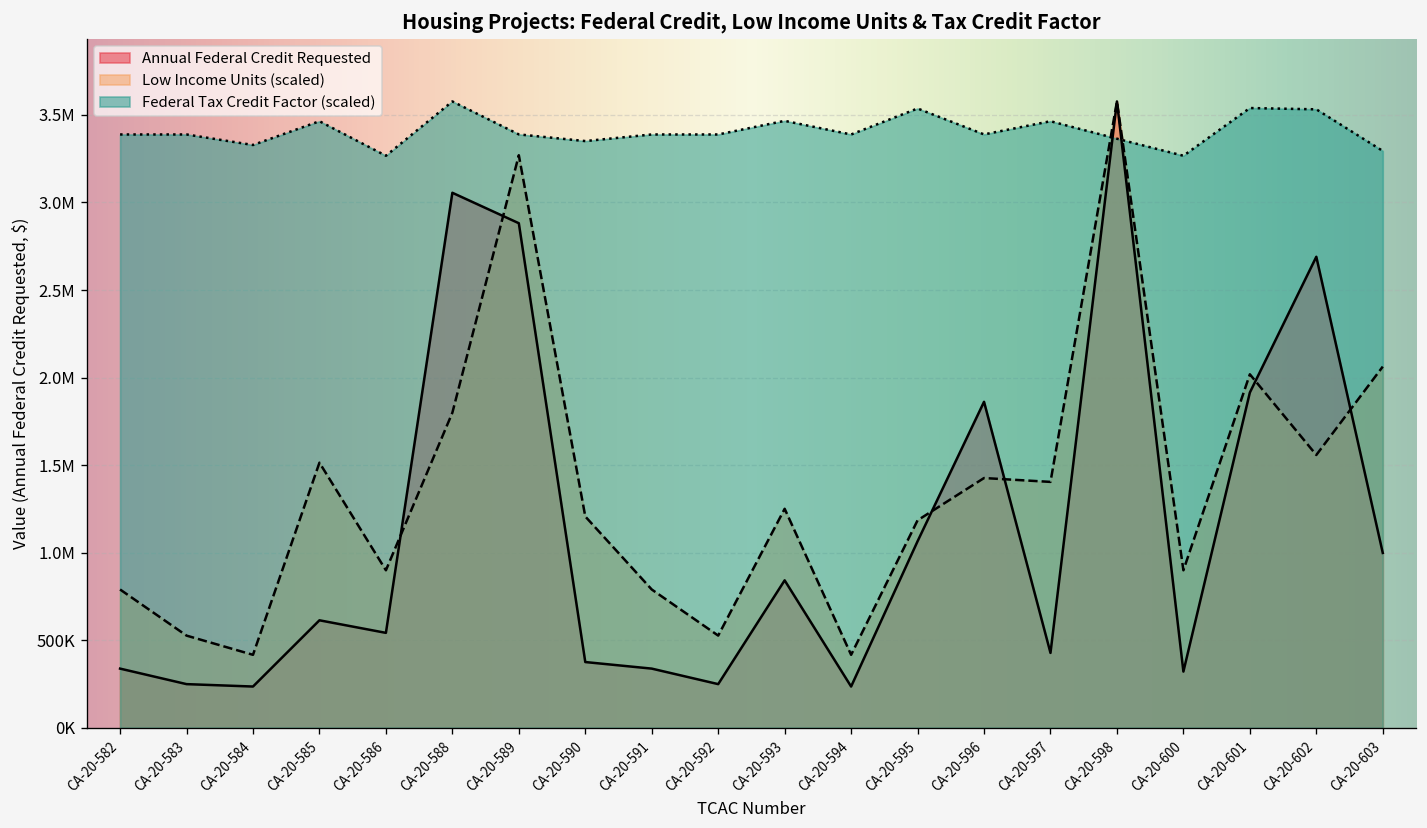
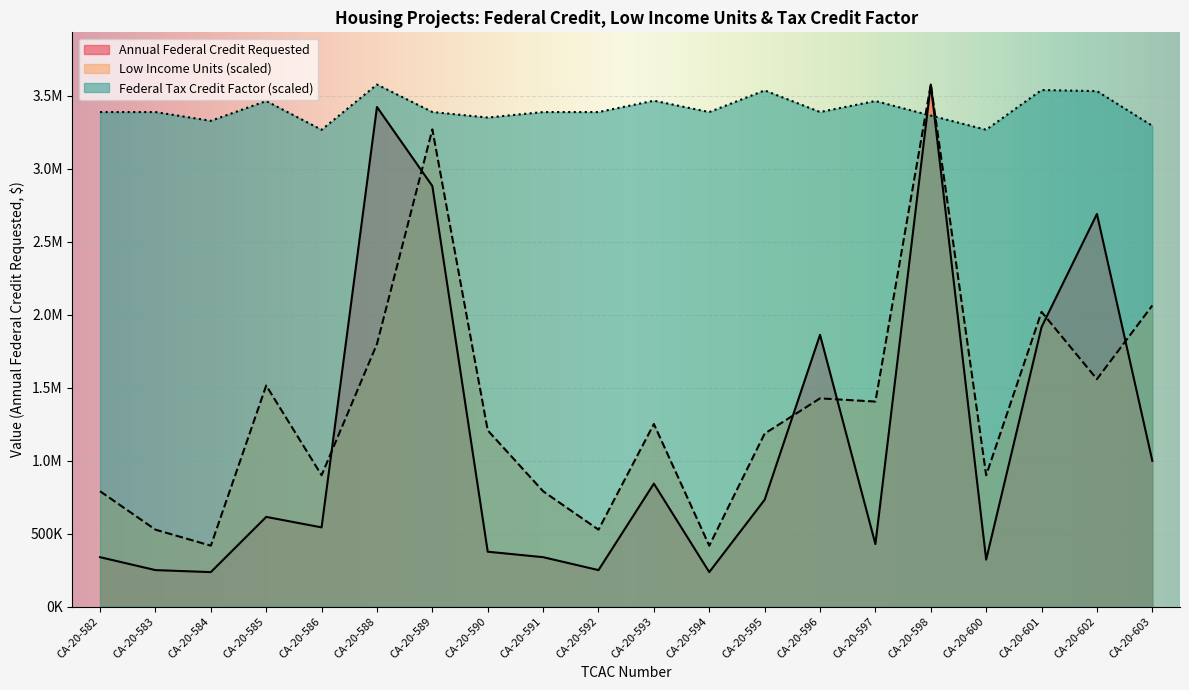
  {
    "Annual Federal Credit Requested": {
      "CA-20-582": 340000,
      "CA-20-583": 250000,
      "CA-20-584": 240000,
      "CA-20-585": 610000,
      "CA-20-586": 540000,
-     "CA-20-588": 3060000,
+     "CA-20-588": 3420000,
      "CA-20-589": 2880000,
      "CA-20-590": 380000,
      "CA-20-591": 340000,
      "CA-20-592": 250000,
      "CA-20-593": 840000,
      "CA-20-594": 240000,
-     "CA-20-595": 1070000,
+     "CA-20-595": 730000,
      "CA-20-596": 1860000,
      "CA-20-597": 430000,
      "CA-20-600": 320000,
      "CA-20-601": 1910000,
      "CA-20-602": 2690000,
      "CA-20-603": 1000000
    },
    "Low Income Units (scaled)": {
      "CA-20-582": 790000,
      "CA-20-583": 530000,
      "CA-20-584": 420000,
      "CA-20-585": 1510000,
      "CA-20-586": 900000,
      "CA-20-588": 1800000,
      "CA-20-589": 3270000,
      "CA-20-590": 1210000,
      "CA-20-591": 790000,
      "CA-20-592": 530000,
      "CA-20-593": 1250000,
      "CA-20-594": 420000,
      "CA-20-595": 1180000,
      "CA-20-596": 1430000,
      "CA-20-597": 1400000,
      "CA-20-600": 900000,
      "CA-20-601": 2020000,
      "CA-20-602": 1560000,
      "CA-20-603": 2060000
    },
    "Federal Tax Credit Factor (scaled)": {
      "CA-20-582": 3390000,
      "CA-20-583": 3390000,
      "CA-20-584": 3330000,
      "CA-20-585": 3460000,
      "CA-20-586": 3270000,
      "CA-20-588": 3580000,
      "CA-20-589": 3390000,
      "CA-20-590": 3350000,
      "CA-20-591": 3390000,
      "CA-20-592": 3390000,
      "CA-20-593": 3470000,
      "CA-20-594": 3390000,
      "CA-20-595": 3540000,
      "CA-20-596": 3390000,
      "CA-20-597": 3460000,
      "CA-20-598": 3360000,
      "CA-20-600": 3270000,
      "CA-20-601": 3540000,
      "CA-20-602": 3530000,
      "CA-20-603": 3290000
    }
  }
